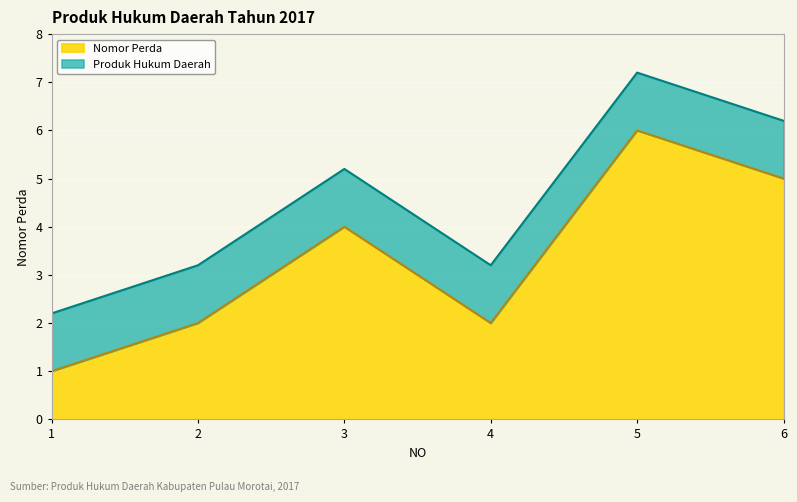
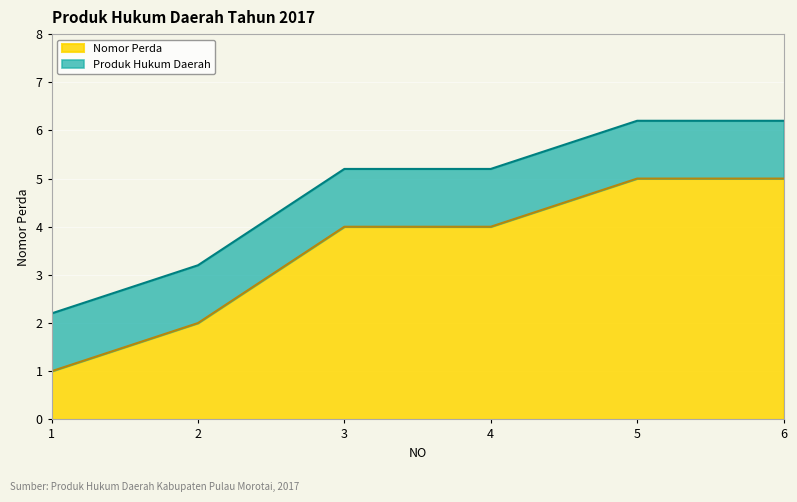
  {
    "Nomor Perda": {
      "1": 1,
      "2": 2,
      "3": 4,
-     "4": 2,
-     "5": 6,
+     "4": 4,
+     "5": 5,
      "6": 5
    },
    "Produk Hukum Daerah": {
      "1": 1.2,
      "2": 1.2,
      "3": 1.2,
      "4": 1.2,
      "5": 1.2,
      "6": 1.2
    }
  }
